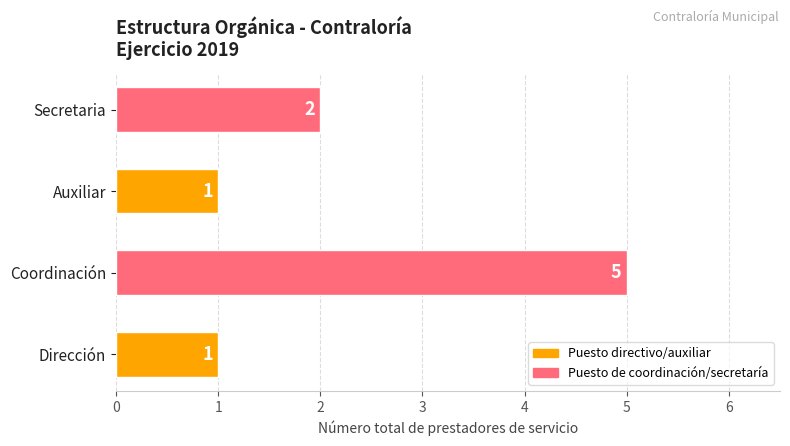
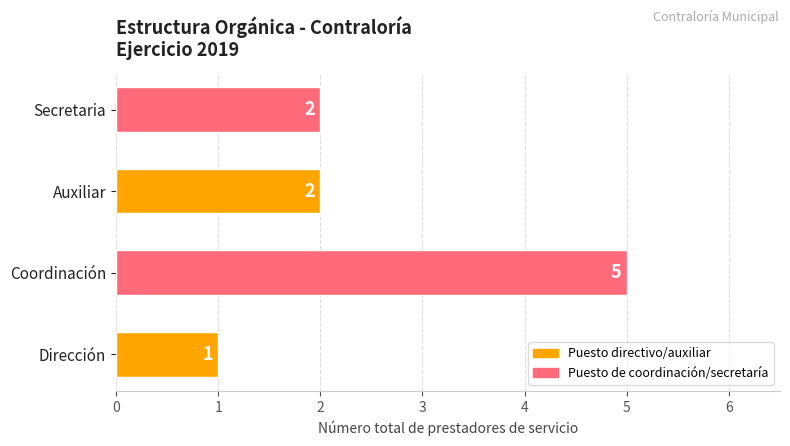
  {
    "Secretaria": 2,
-   "Auxiliar": 1,
+   "Auxiliar": 2,
    "Coordinación": 5,
    "Dirección": 1
  }
